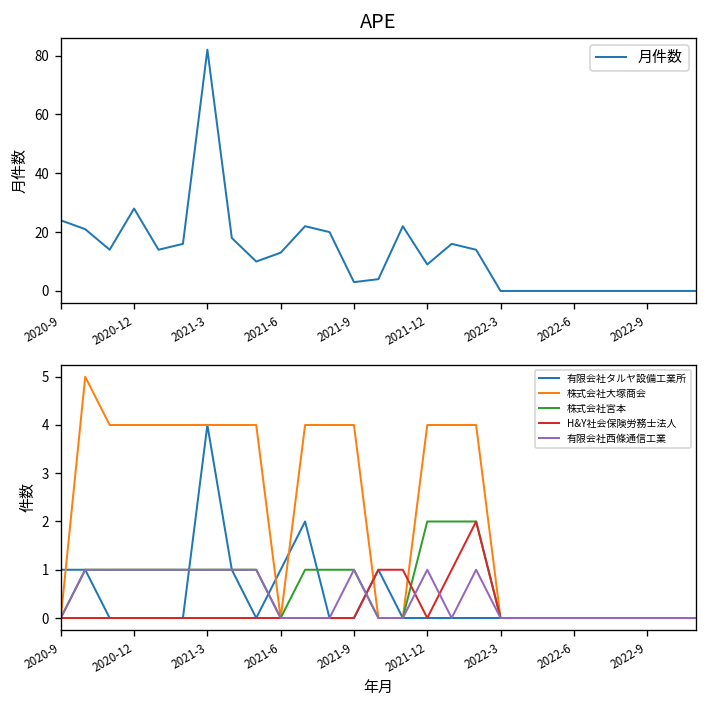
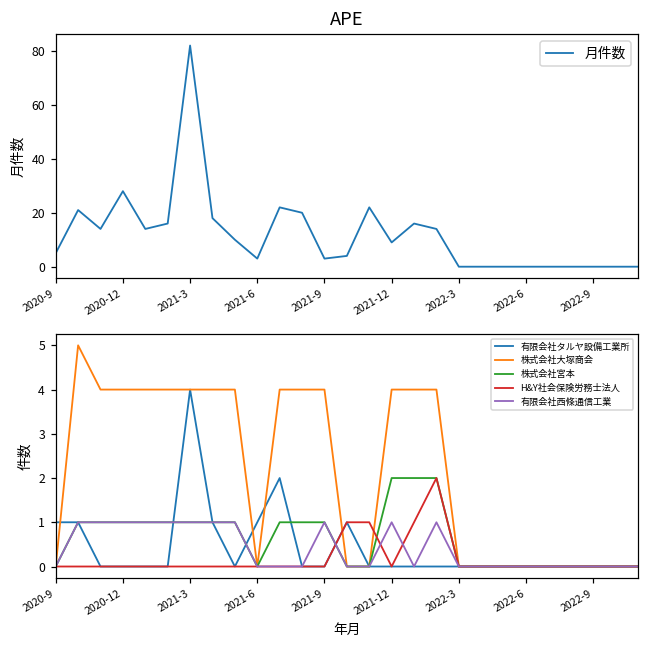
  {
    "APE": {
-     "2020-9": 24,
+     "2020-9": 5,
      "2020-12": 28,
      "2021-3": 82,
-     "2021-6": 13,
+     "2021-6": 3,
      "2021-9": 3,
      "2021-12": 9,
      "2022-3": 0,
      "2022-6": 0,
      "2022-9": 0
    }
  }
